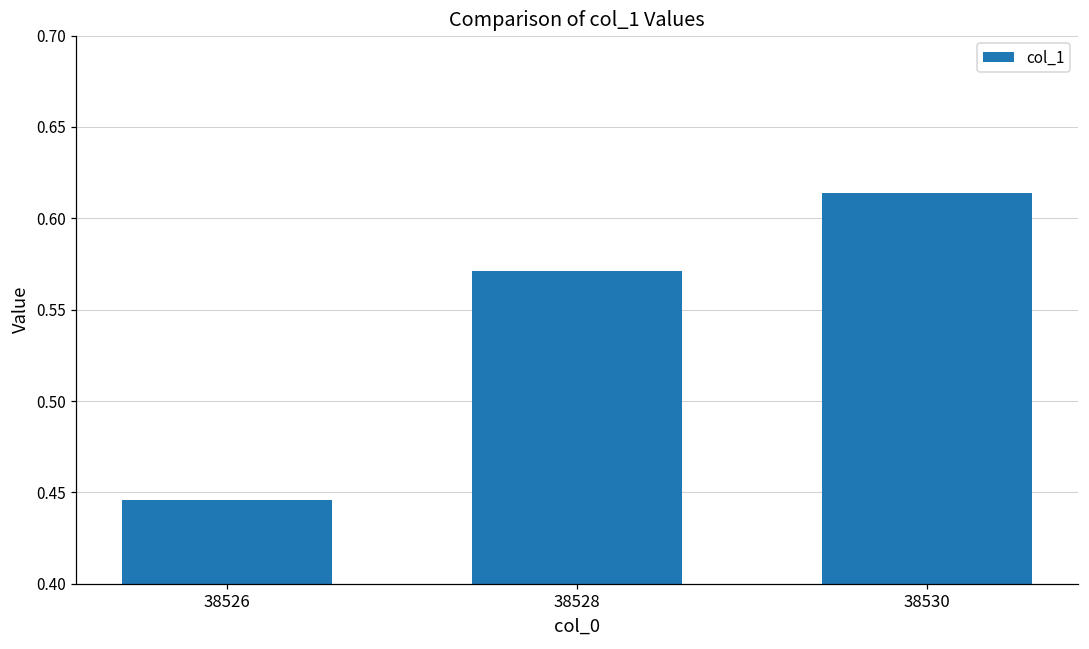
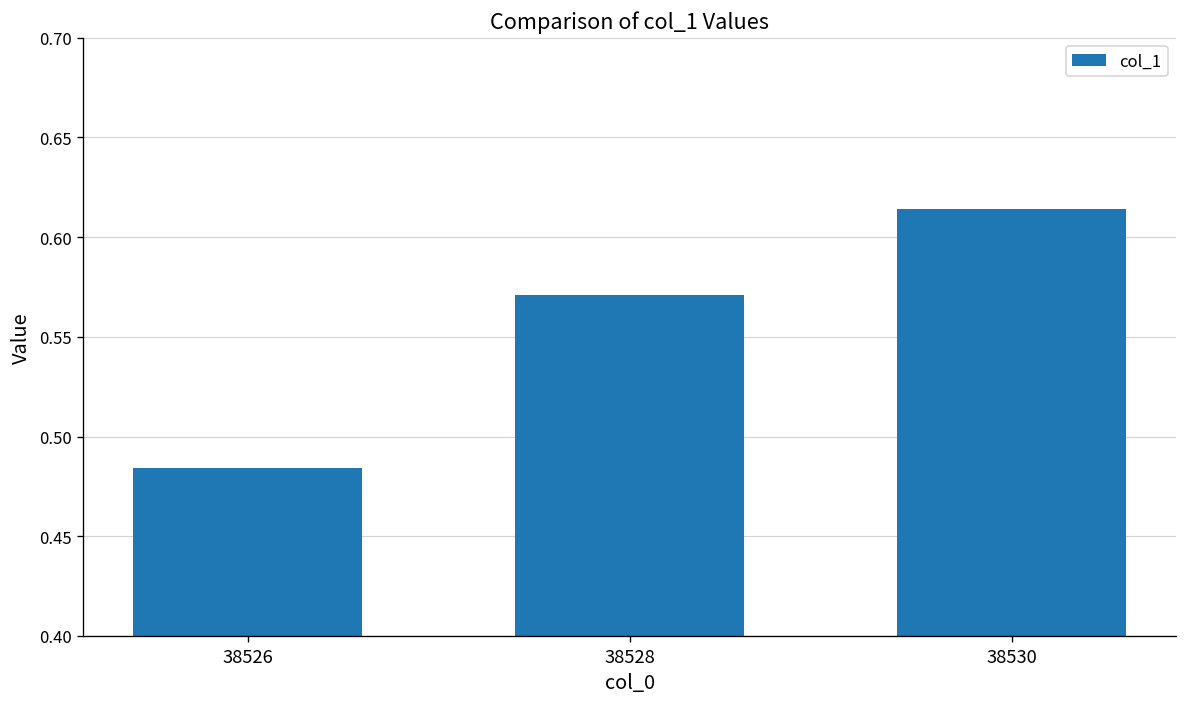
  {
-   "38526": 0.446,
+   "38526": 0.484,
    "38528": 0.571,
    "38530": 0.614
  }
